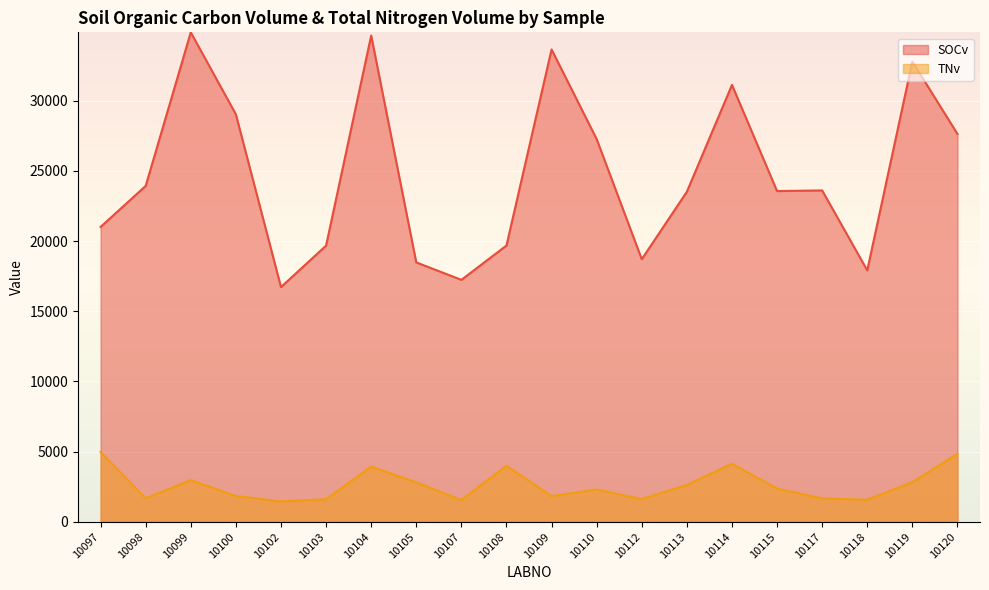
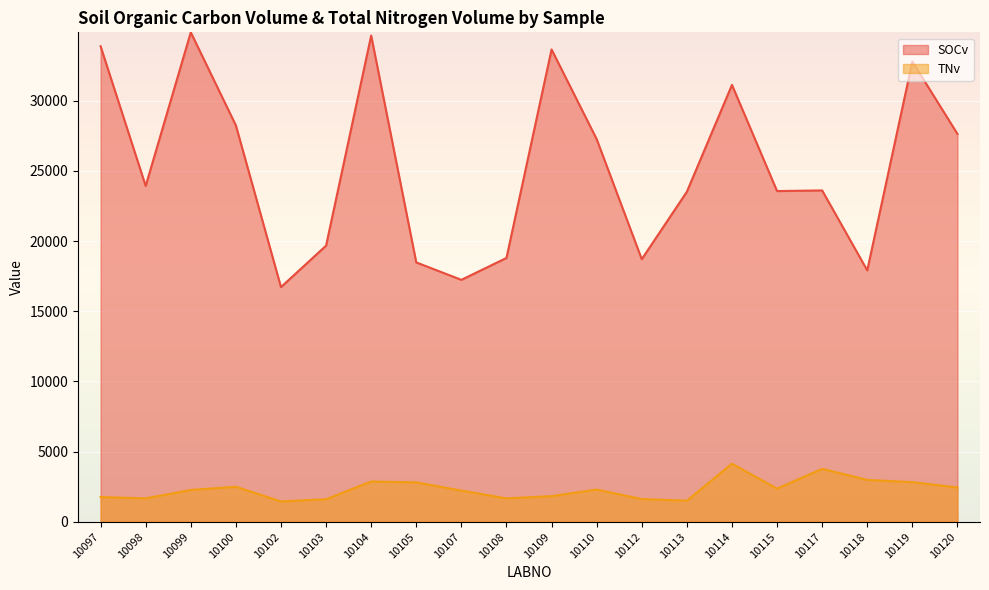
  {
    "SOCv": {
-     "10097": 21000,
+     "10097": 33900,
      "10098": 23900,
      "10099": 34900,
-     "10100": 29000,
+     "10100": 28200,
      "10102": 16700,
      "10103": 19700,
      "10104": 34600,
      "10105": 18500,
      "10107": 17200,
-     "10108": 19700,
+     "10108": 18800,
      "10109": 33600,
      "10110": 27300,
      "10112": 18700,
      "10113": 23500,
      "10114": 31100,
      "10115": 23600,
      "10117": 23600,
      "10118": 17900,
      "10120": 27600
    },
    "TNv": {
-     "10097": 5000,
+     "10097": 1800,
      "10098": 1700,
-     "10099": 3000,
-     "10100": 1800,
+     "10099": 2300,
+     "10100": 2500,
      "10102": 1500,
      "10103": 1600,
-     "10104": 3900,
+     "10104": 2900,
      "10105": 2800,
-     "10107": 1600,
-     "10108": 4000,
+     "10107": 2200,
+     "10108": 1700,
      "10109": 1800,
      "10110": 2300,
      "10112": 1600,
-     "10113": 2600,
+     "10113": 1500,
      "10114": 4100,
      "10115": 2400,
-     "10117": 1700,
-     "10118": 1600,
+     "10117": 3800,
+     "10118": 3000,
      "10119": 2800,
-     "10120": 4800
+     "10120": 2400
    }
  }
